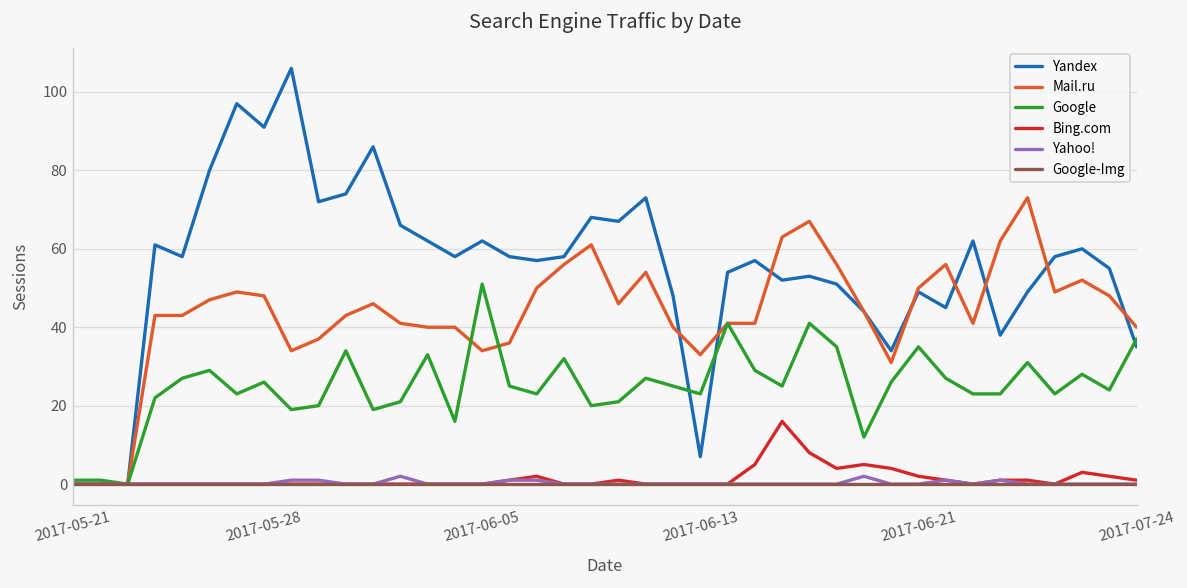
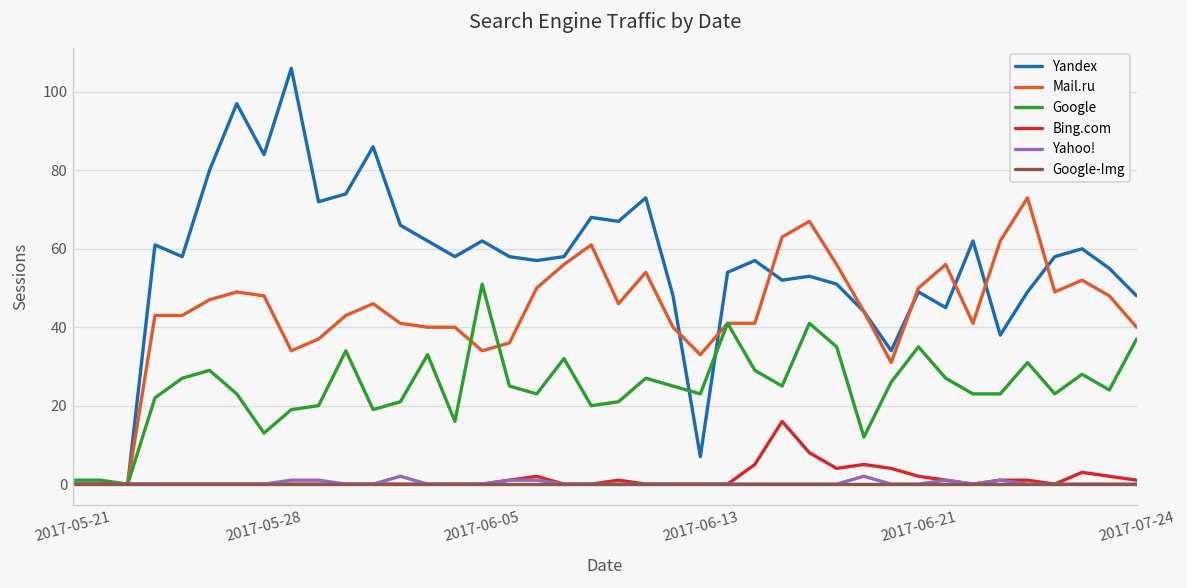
  {
    "Yandex": {
-     "2017-05-28": 91,
+     "2017-05-28": 84,
      "2017-06-05": 62,
      "2017-06-13": 7,
      "2017-06-21": 49,
-     "2017-07-24": 35
+     "2017-07-24": 48
    },
    "Google": {
      "2017-05-21": 1,
-     "2017-05-28": 26,
+     "2017-05-28": 13,
      "2017-06-05": 51,
      "2017-06-13": 23,
      "2017-06-21": 35,
      "2017-07-24": 37
    }
  }
